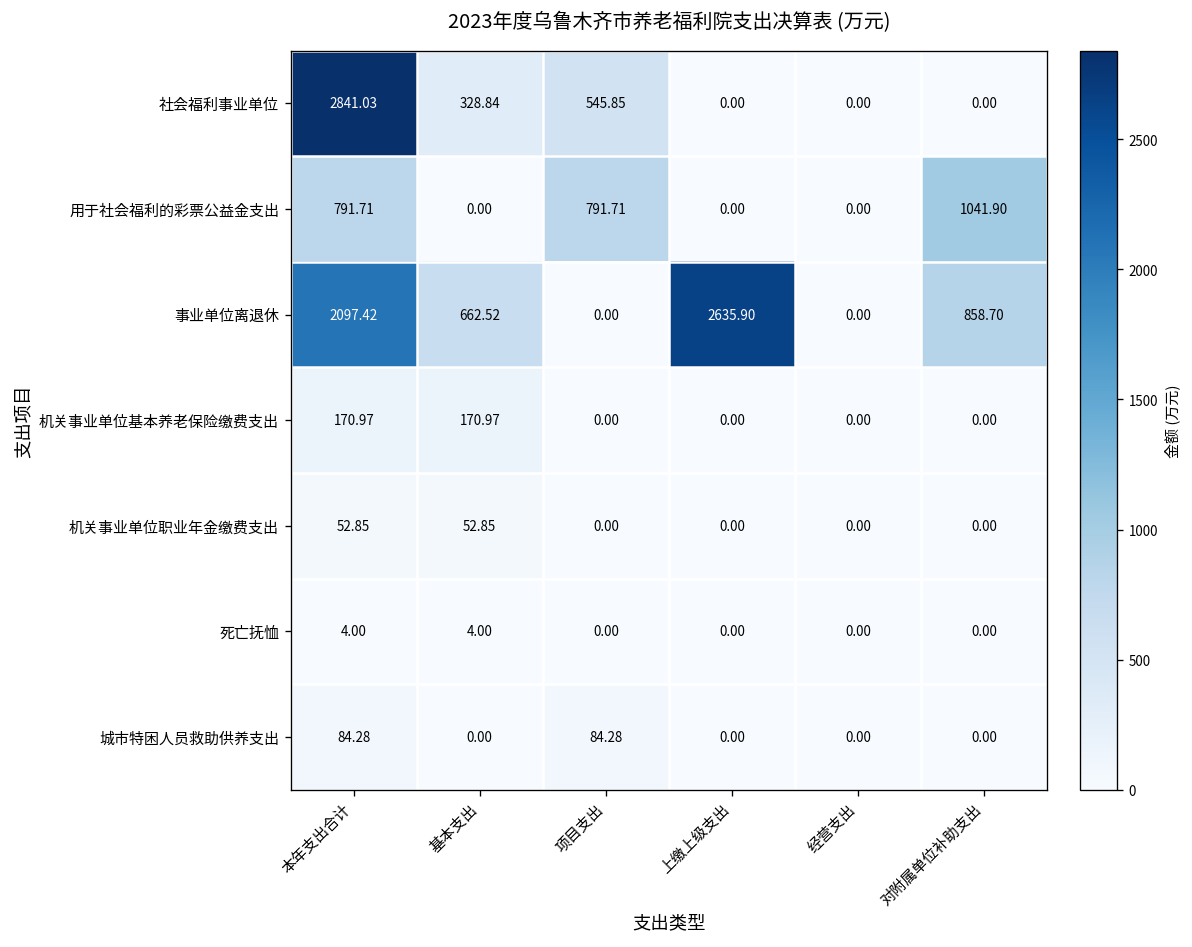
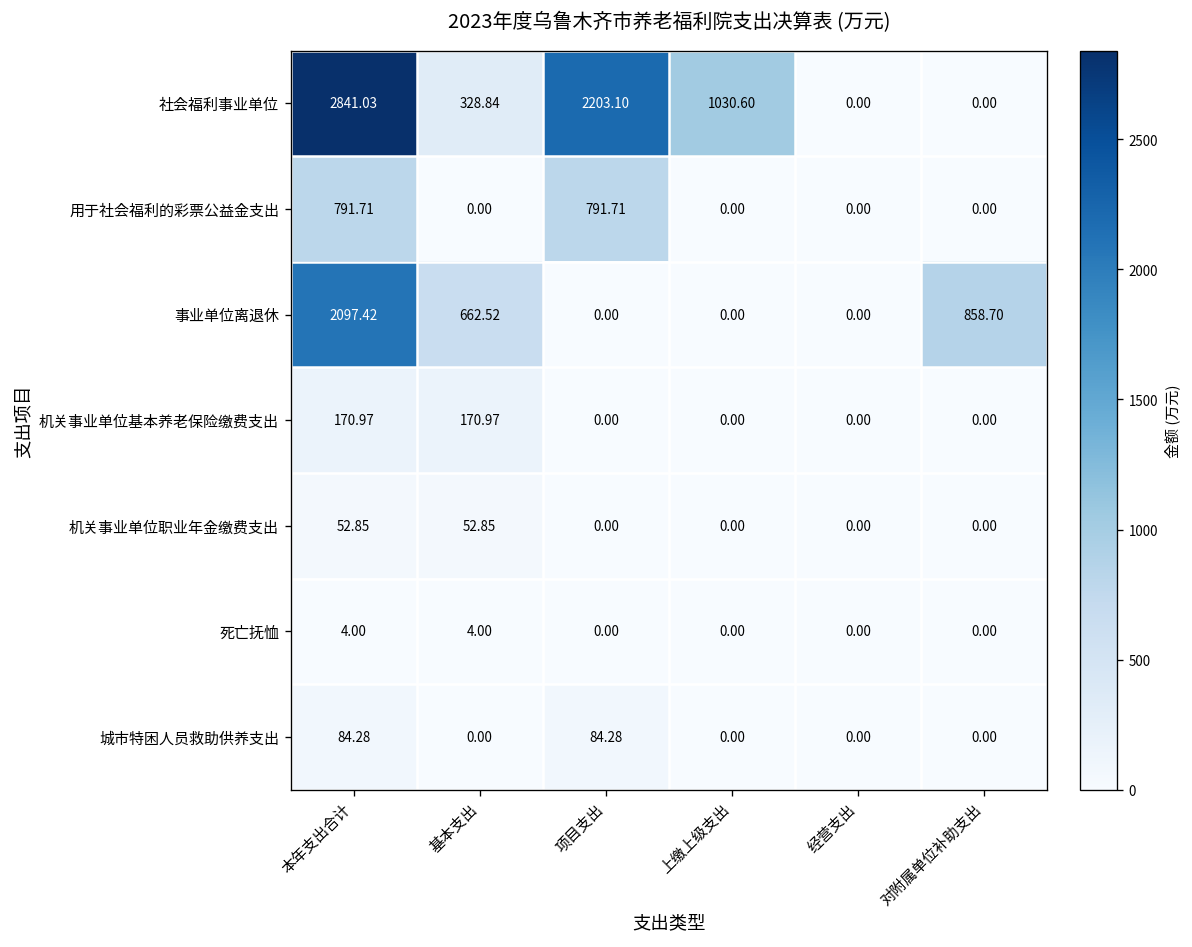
  {
    "社会福利事业单位": {
      "本年支出合计": 2841.03,
      "基本支出": 328.84,
-     "项目支出": 545.85,
-     "上缴上级支出": 0.00,
+     "项目支出": 2203.10,
+     "上缴上级支出": 1030.60,
      "经营支出": 0.00,
      "对附属单位补助支出": 0.00
    },
    "用于社会福利的彩票公益金支出": {
      "本年支出合计": 791.71,
      "基本支出": 0.00,
      "项目支出": 791.71,
      "上缴上级支出": 0.00,
      "经营支出": 0.00,
-     "对附属单位补助支出": 1041.90
+     "对附属单位补助支出": 0.00
    },
    "事业单位离退休": {
      "本年支出合计": 2097.42,
      "基本支出": 662.52,
      "项目支出": 0.00,
-     "上缴上级支出": 2635.90,
+     "上缴上级支出": 0.00,
      "经营支出": 0.00,
      "对附属单位补助支出": 858.70
    },
    "机关事业单位基本养老保险缴费支出": {
      "本年支出合计": 170.97,
      "基本支出": 170.97,
      "项目支出": 0.00,
      "上缴上级支出": 0.00,
      "经营支出": 0.00,
      "对附属单位补助支出": 0.00
    },
    "机关事业单位职业年金缴费支出": {
      "本年支出合计": 52.85,
      "基本支出": 52.85,
      "项目支出": 0.00,
      "上缴上级支出": 0.00,
      "经营支出": 0.00,
      "对附属单位补助支出": 0.00
    },
    "死亡抚恤": {
      "本年支出合计": 4.00,
      "基本支出": 4.00,
      "项目支出": 0.00,
      "上缴上级支出": 0.00,
      "经营支出": 0.00,
      "对附属单位补助支出": 0.00
    },
    "城市特困人员救助供养支出": {
      "本年支出合计": 84.28,
      "基本支出": 0.00,
      "项目支出": 84.28,
      "上缴上级支出": 0.00,
      "经营支出": 0.00,
      "对附属单位补助支出": 0.00
    }
  }
